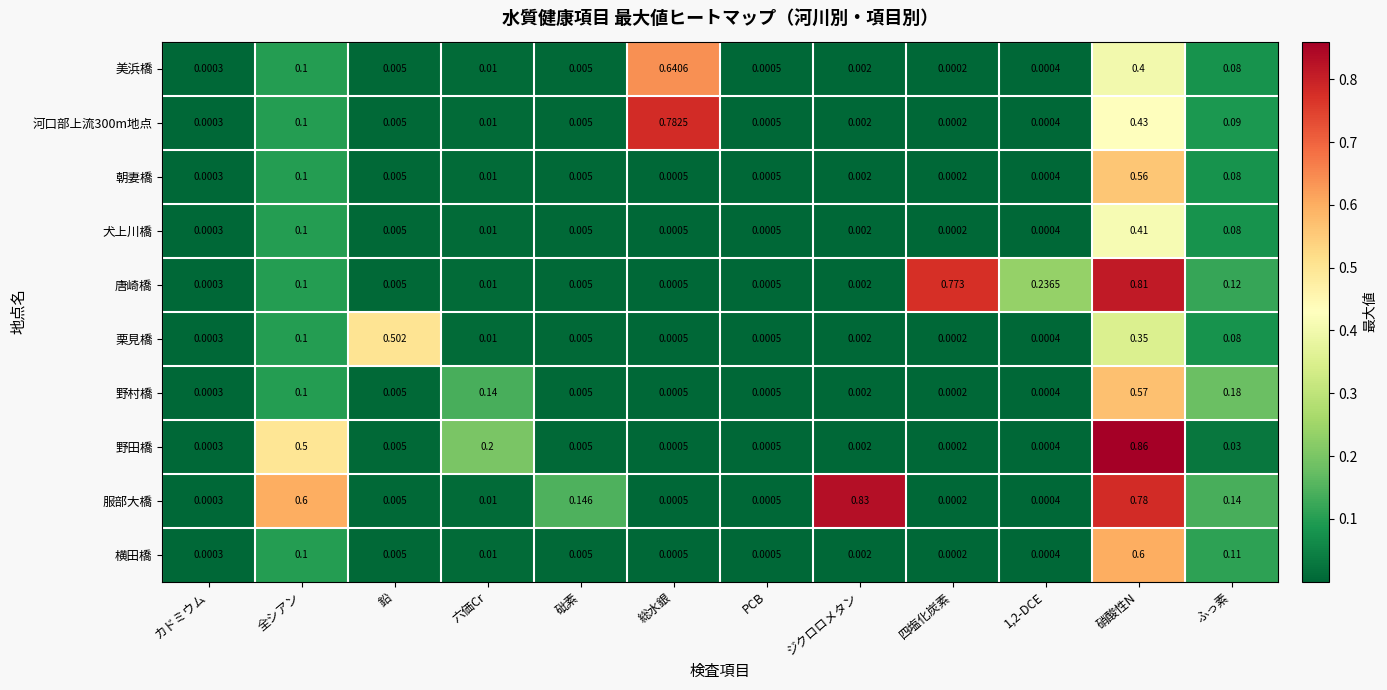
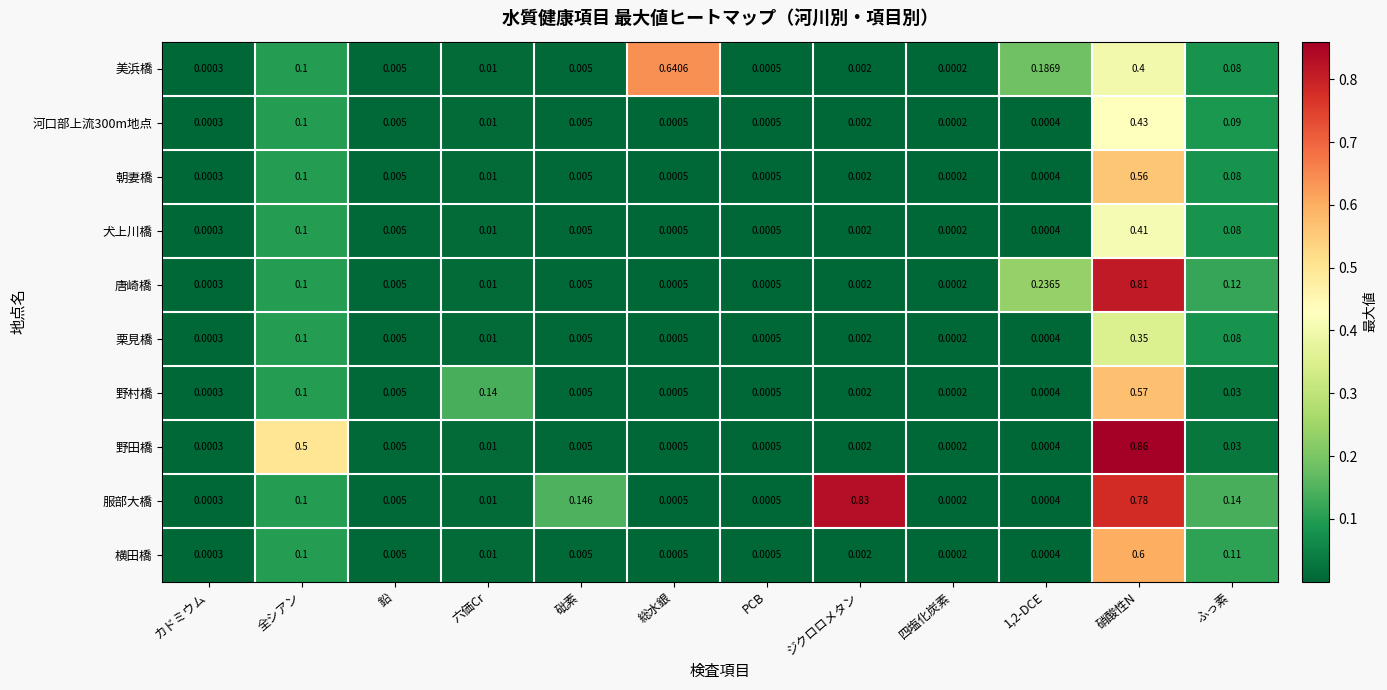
  {
    "美浜橋": {
      "カドミウム": 0.0003,
      "全シアン": 0.1,
      "鉛": 0.005,
      "六価Cr": 0.01,
      "砒素": 0.005,
      "総水銀": 0.6406,
      "PCB": 0.0005,
      "ジクロロメタン": 0.002,
      "四塩化炭素": 0.0002,
-     "1,2-DCE": 0.0004,
+     "1,2-DCE": 0.1869,
      "硝酸性N": 0.4,
      "ふっ素": 0.08
    },
    "河口部上流300m地点": {
      "カドミウム": 0.0003,
      "全シアン": 0.1,
      "鉛": 0.005,
      "六価Cr": 0.01,
      "砒素": 0.005,
-     "総水銀": 0.7825,
+     "総水銀": 0.0005,
      "PCB": 0.0005,
      "ジクロロメタン": 0.002,
      "四塩化炭素": 0.0002,
      "1,2-DCE": 0.0004,
      "硝酸性N": 0.43,
      "ふっ素": 0.09
    },
    "朝妻橋": {
      "カドミウム": 0.0003,
      "全シアン": 0.1,
      "鉛": 0.005,
      "六価Cr": 0.01,
      "砒素": 0.005,
      "総水銀": 0.0005,
      "PCB": 0.0005,
      "ジクロロメタン": 0.002,
      "四塩化炭素": 0.0002,
      "1,2-DCE": 0.0004,
      "硝酸性N": 0.56,
      "ふっ素": 0.08
    },
    "犬上川橋": {
      "カドミウム": 0.0003,
      "全シアン": 0.1,
      "鉛": 0.005,
      "六価Cr": 0.01,
      "砒素": 0.005,
      "総水銀": 0.0005,
      "PCB": 0.0005,
      "ジクロロメタン": 0.002,
      "四塩化炭素": 0.0002,
      "1,2-DCE": 0.0004,
      "硝酸性N": 0.41,
      "ふっ素": 0.08
    },
    "唐崎橋": {
      "カドミウム": 0.0003,
      "全シアン": 0.1,
      "鉛": 0.005,
      "六価Cr": 0.01,
      "砒素": 0.005,
      "総水銀": 0.0005,
      "PCB": 0.0005,
      "ジクロロメタン": 0.002,
-     "四塩化炭素": 0.773,
+     "四塩化炭素": 0.0002,
      "1,2-DCE": 0.2365,
      "硝酸性N": 0.81,
      "ふっ素": 0.12
    },
    "栗見橋": {
      "カドミウム": 0.0003,
      "全シアン": 0.1,
-     "鉛": 0.502,
+     "鉛": 0.005,
      "六価Cr": 0.01,
      "砒素": 0.005,
      "総水銀": 0.0005,
      "PCB": 0.0005,
      "ジクロロメタン": 0.002,
      "四塩化炭素": 0.0002,
      "1,2-DCE": 0.0004,
      "硝酸性N": 0.35,
      "ふっ素": 0.08
    },
    "野村橋": {
      "カドミウム": 0.0003,
      "全シアン": 0.1,
      "鉛": 0.005,
      "六価Cr": 0.14,
      "砒素": 0.005,
      "総水銀": 0.0005,
      "PCB": 0.0005,
      "ジクロロメタン": 0.002,
      "四塩化炭素": 0.0002,
      "1,2-DCE": 0.0004,
      "硝酸性N": 0.57,
-     "ふっ素": 0.18
+     "ふっ素": 0.03
    },
    "野田橋": {
      "カドミウム": 0.0003,
      "全シアン": 0.5,
      "鉛": 0.005,
-     "六価Cr": 0.2,
+     "六価Cr": 0.01,
      "砒素": 0.005,
      "総水銀": 0.0005,
      "PCB": 0.0005,
      "ジクロロメタン": 0.002,
      "四塩化炭素": 0.0002,
      "1,2-DCE": 0.0004,
      "硝酸性N": 0.86,
      "ふっ素": 0.03
    },
    "服部大橋": {
      "カドミウム": 0.0003,
-     "全シアン": 0.6,
+     "全シアン": 0.1,
      "鉛": 0.005,
      "六価Cr": 0.01,
      "砒素": 0.146,
      "総水銀": 0.0005,
      "PCB": 0.0005,
      "ジクロロメタン": 0.83,
      "四塩化炭素": 0.0002,
      "1,2-DCE": 0.0004,
      "硝酸性N": 0.78,
      "ふっ素": 0.14
    },
    "横田橋": {
      "カドミウム": 0.0003,
      "全シアン": 0.1,
      "鉛": 0.005,
      "六価Cr": 0.01,
      "砒素": 0.005,
      "総水銀": 0.0005,
      "PCB": 0.0005,
      "ジクロロメタン": 0.002,
      "四塩化炭素": 0.0002,
      "1,2-DCE": 0.0004,
      "硝酸性N": 0.6,
      "ふっ素": 0.11
    }
  }
